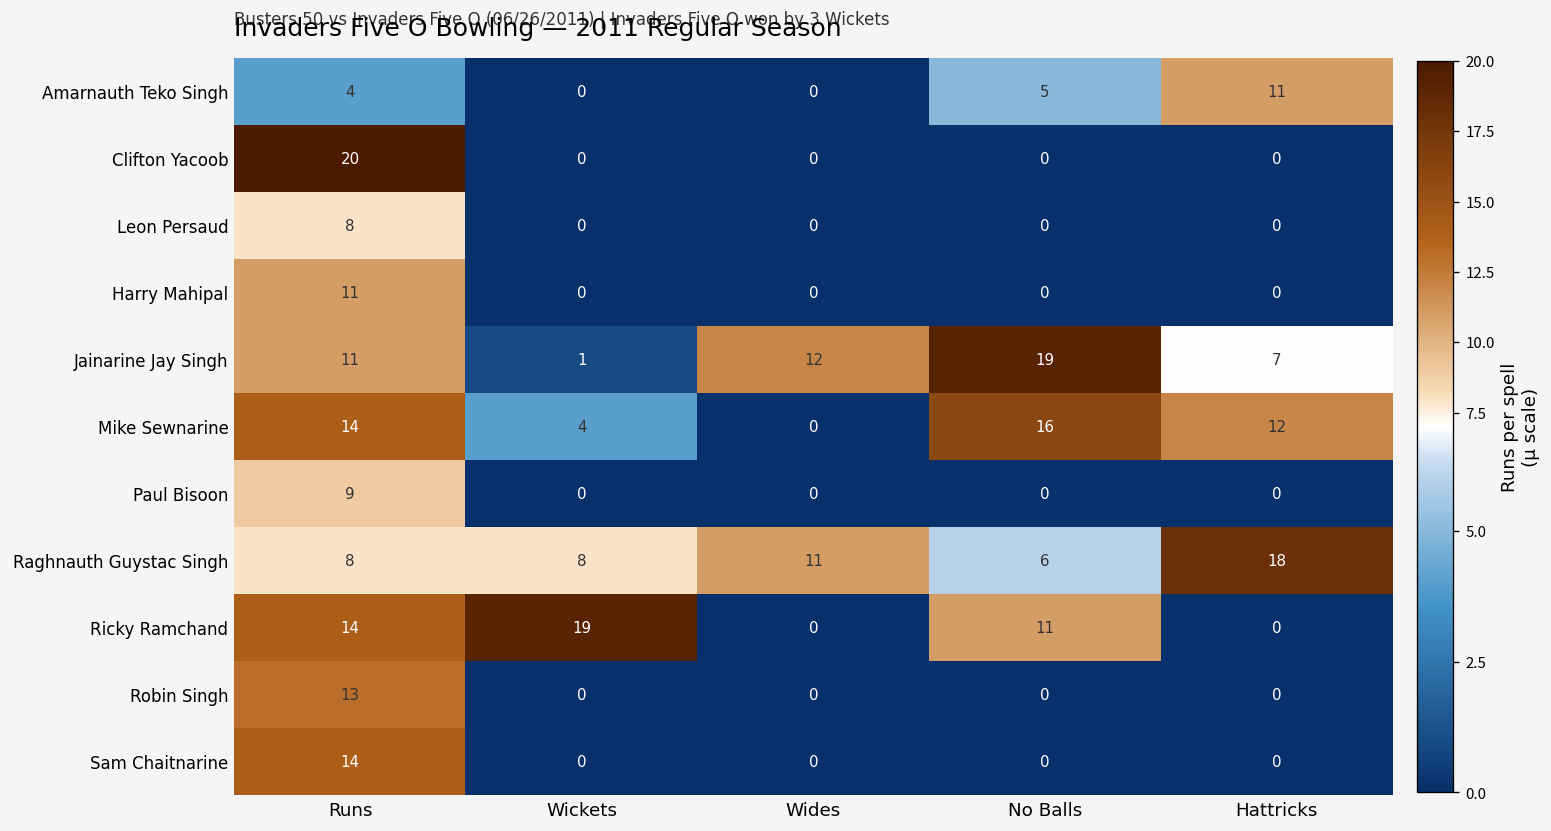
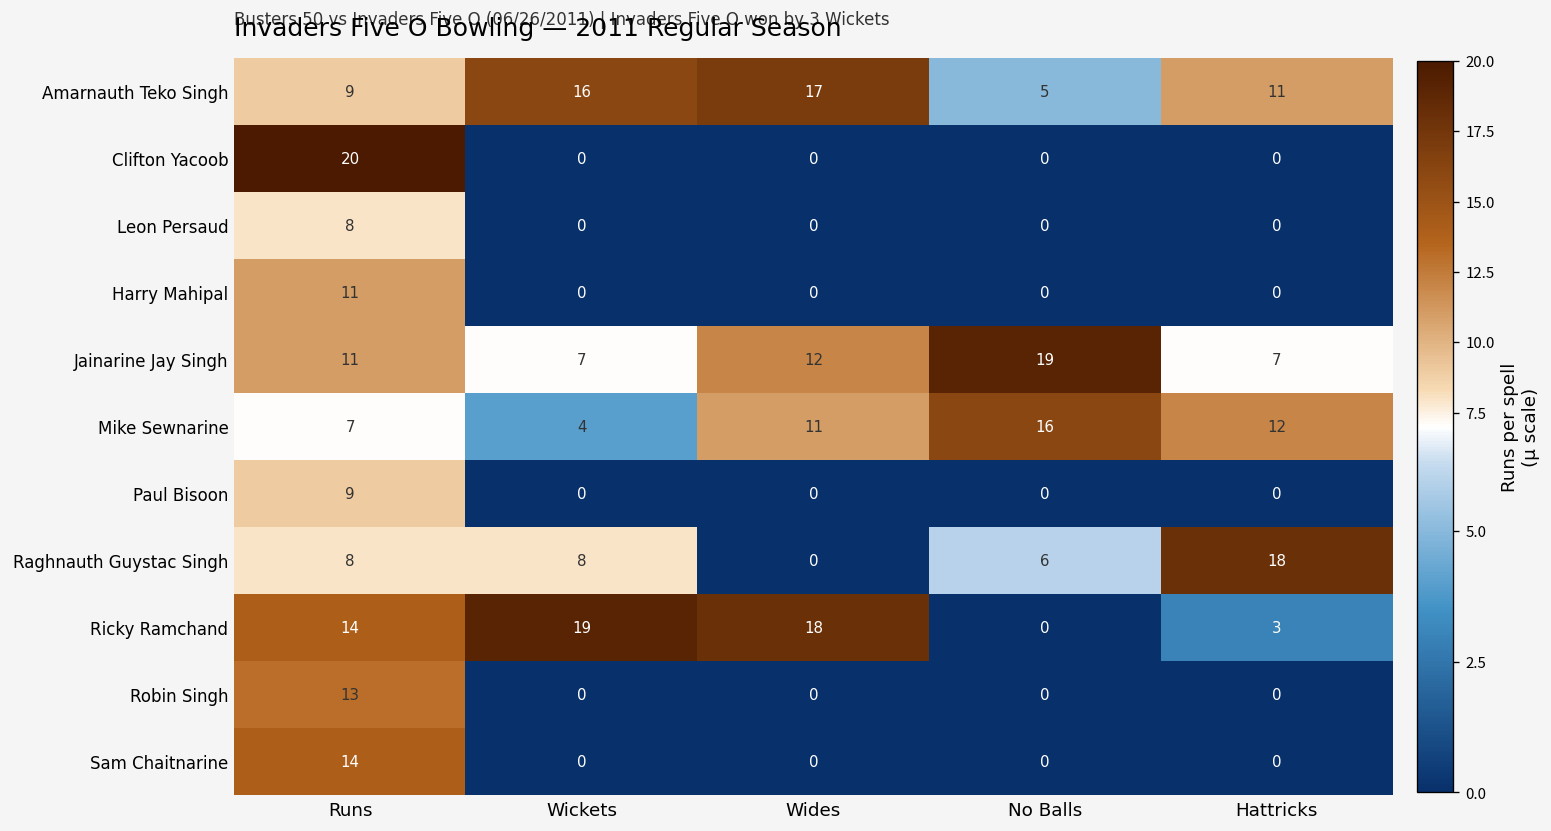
  {
    "Amarnauth Teko Singh": {
-     "Runs": 4,
-     "Wickets": 0,
-     "Wides": 0,
+     "Runs": 9,
+     "Wickets": 16,
+     "Wides": 17,
      "No Balls": 5,
      "Hattricks": 11
    },
    "Clifton Yacoob": {
      "Runs": 20,
      "Wickets": 0,
      "Wides": 0,
      "No Balls": 0,
      "Hattricks": 0
    },
    "Leon Persaud": {
      "Runs": 8,
      "Wickets": 0,
      "Wides": 0,
      "No Balls": 0,
      "Hattricks": 0
    },
    "Harry Mahipal": {
      "Runs": 11,
      "Wickets": 0,
      "Wides": 0,
      "No Balls": 0,
      "Hattricks": 0
    },
    "Jainarine Jay Singh": {
      "Runs": 11,
-     "Wickets": 1,
+     "Wickets": 7,
      "Wides": 12,
      "No Balls": 19,
      "Hattricks": 7
    },
    "Mike Sewnarine": {
-     "Runs": 14,
+     "Runs": 7,
      "Wickets": 4,
-     "Wides": 0,
+     "Wides": 11,
      "No Balls": 16,
      "Hattricks": 12
    },
    "Paul Bisoon": {
      "Runs": 9,
      "Wickets": 0,
      "Wides": 0,
      "No Balls": 0,
      "Hattricks": 0
    },
    "Raghnauth Guystac Singh": {
      "Runs": 8,
      "Wickets": 8,
-     "Wides": 11,
+     "Wides": 0,
      "No Balls": 6,
      "Hattricks": 18
    },
    "Ricky Ramchand": {
      "Runs": 14,
      "Wickets": 19,
-     "Wides": 0,
-     "No Balls": 11,
-     "Hattricks": 0
+     "Wides": 18,
+     "No Balls": 0,
+     "Hattricks": 3
    },
    "Robin Singh": {
      "Runs": 13,
      "Wickets": 0,
      "Wides": 0,
      "No Balls": 0,
      "Hattricks": 0
    },
    "Sam Chaitnarine": {
      "Runs": 14,
      "Wickets": 0,
      "Wides": 0,
      "No Balls": 0,
      "Hattricks": 0
    }
  }
